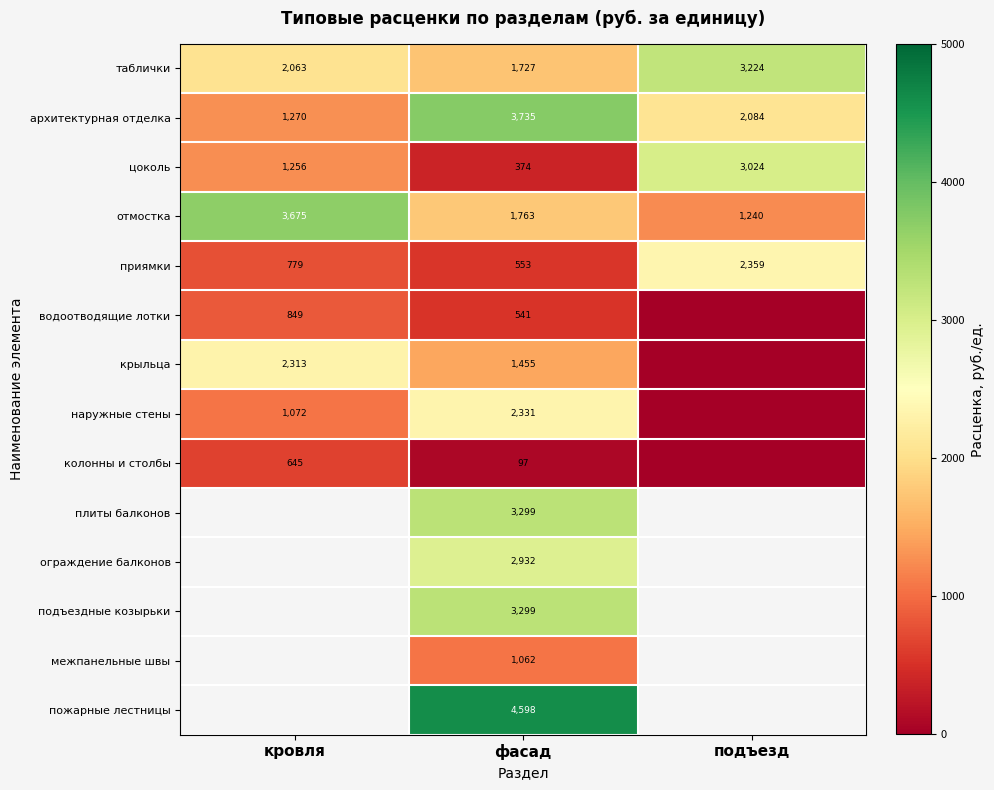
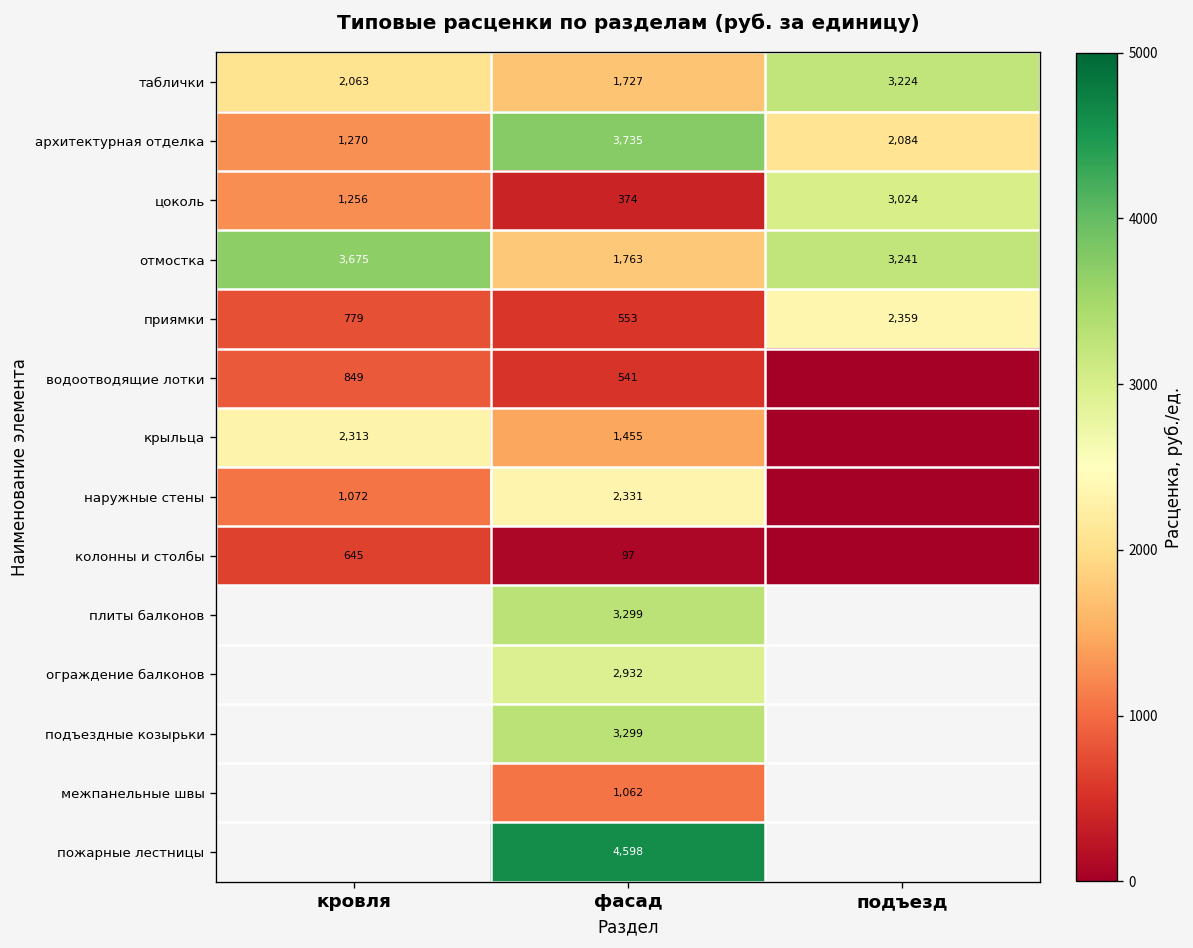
  {
    "таблички": {
      "кровля": "2,063",
      "фасад": "1,727",
      "подъезд": "3,224"
    },
    "архитектурная отделка": {
      "кровля": "1,270",
      "фасад": "3,735",
      "подъезд": "2,084"
    },
    "цоколь": {
      "кровля": "1,256",
      "фасад": "374",
      "подъезд": "3,024"
    },
    "отмостка": {
      "кровля": "3,675",
      "фасад": "1,763",
-     "подъезд": "1,240"
+     "подъезд": "3,241"
    },
    "приямки": {
      "кровля": "779",
      "фасад": "553",
      "подъезд": "2,359"
    },
    "водоотводящие лотки": {
      "кровля": "849",
      "фасад": "541"
    },
    "крыльца": {
      "кровля": "2,313",
      "фасад": "1,455"
    },
    "наружные стены": {
      "кровля": "1,072",
      "фасад": "2,331"
    },
    "колонны и столбы": {
      "кровля": "645",
      "фасад": "97"
    },
    "плиты балконов": {
      "фасад": "3,299"
    },
    "ограждение балконов": {
      "фасад": "2,932"
    },
    "подъездные козырьки": {
      "фасад": "3,299"
    },
    "межпанельные швы": {
      "фасад": "1,062"
    },
    "пожарные лестницы": {
      "фасад": "4,598"
    }
  }
